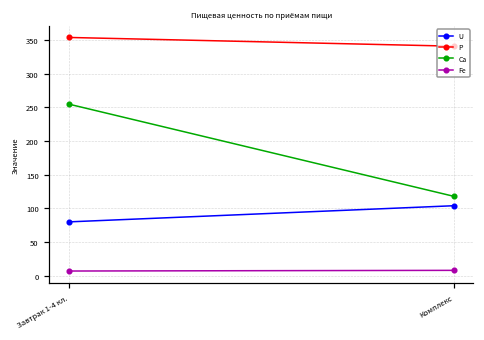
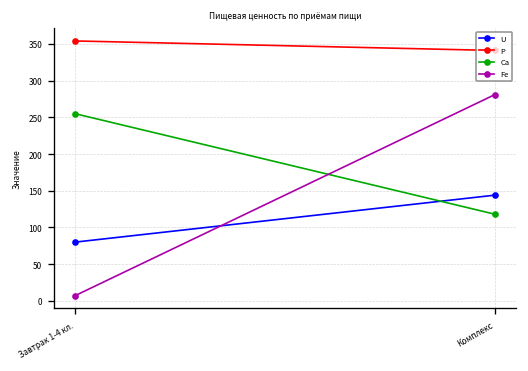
  {
    "U": {
      "Завтрак 1-4 кл.": 80,
-     "Комплекс": 100
+     "Комплекс": 140
    },
    "P": {
      "Завтрак 1-4 кл.": 350
    },
    "Ca": {
      "Завтрак 1-4 кл.": 260,
      "Комплекс": 120
    },
    "Fe": {
      "Завтрак 1-4 кл.": 10,
-     "Комплекс": 10
+     "Комплекс": 280
    }
  }
